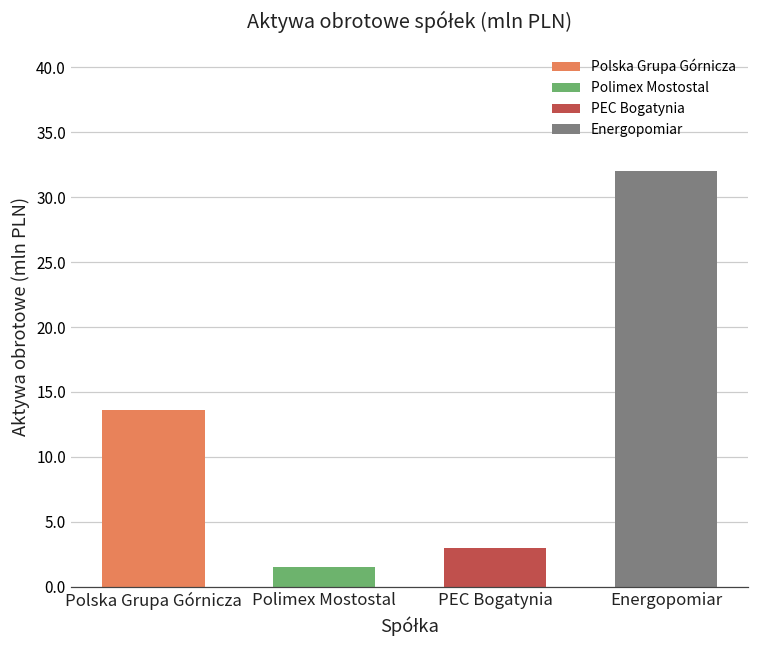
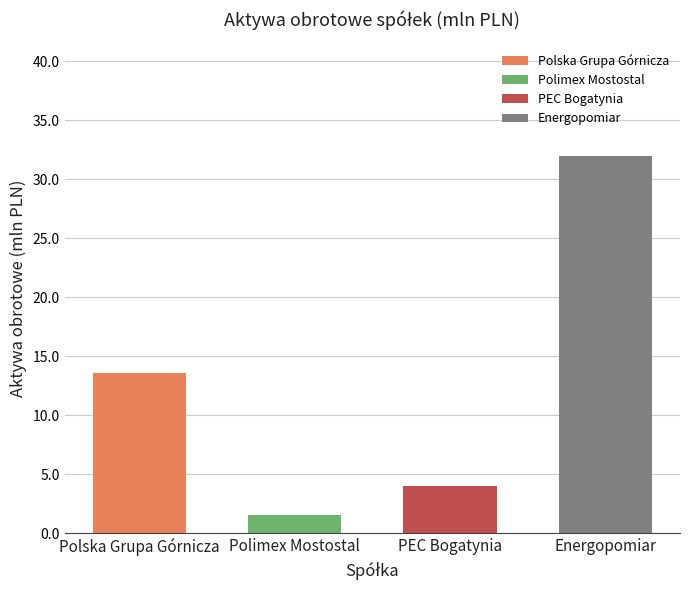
  {
    "Polska Grupa Górnicza": 13.6,
    "Polimex Mostostal": 1.5,
-   "PEC Bogatynia": 3,
+   "PEC Bogatynia": 4,
    "Energopomiar": 32
  }
